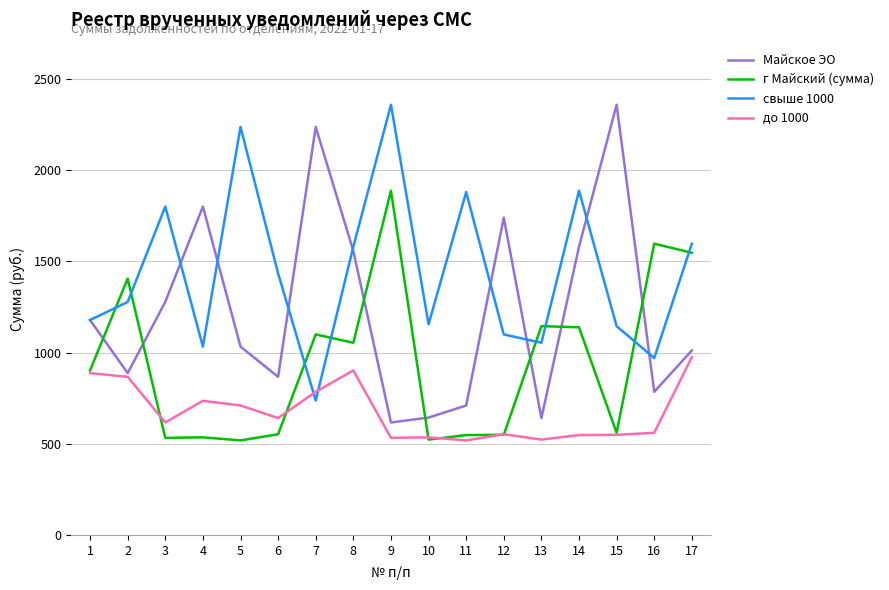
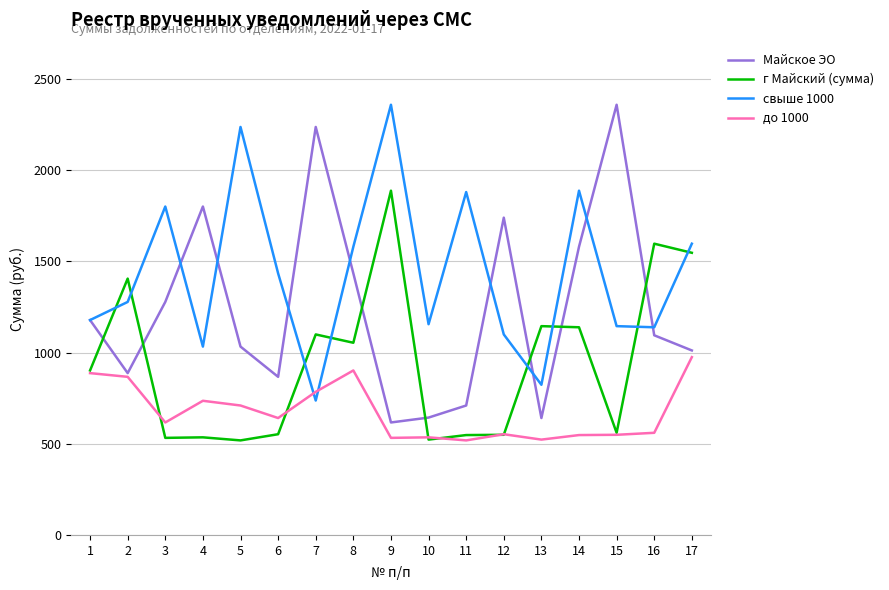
  {
    "Майское ЭО": {
      "2": 890,
      "3": 1280,
      "4": 1800,
      "5": 1030,
      "6": 870,
      "7": 2240,
-     "8": 1560,
+     "8": 1430,
      "9": 620,
      "10": 640,
      "11": 710,
      "12": 1740,
      "13": 640,
      "14": 1580,
      "15": 2360,
-     "16": 780,
+     "16": 1100,
      "17": 1010
    },
    "г Майский (сумма)": {
      "1": 900,
      "2": 1410,
      "3": 530,
      "4": 540,
      "5": 520,
      "6": 550,
      "7": 1100,
      "8": 1050,
      "9": 1890,
      "11": 550,
      "13": 1150,
      "14": 1140,
      "16": 1600,
      "17": 1550
    },
    "свыше 1000": {
      "2": 1280,
      "3": 1800,
      "4": 1030,
      "5": 2240,
      "6": 1430,
      "7": 740,
      "8": 1580,
      "9": 2360,
      "10": 1160,
      "11": 1880,
      "12": 1100,
-     "13": 1050,
+     "13": 820,
      "14": 1890,
      "15": 1150,
-     "16": 970,
+     "16": 1140,
      "17": 1600
    },
    "до 1000": {
      "1": 890,
      "2": 870,
      "3": 620,
      "4": 740,
      "5": 710,
      "6": 640,
      "7": 780,
      "8": 900,
      "9": 530,
      "11": 520,
      "13": 520,
      "14": 550,
      "16": 560,
      "17": 980
    }
  }
